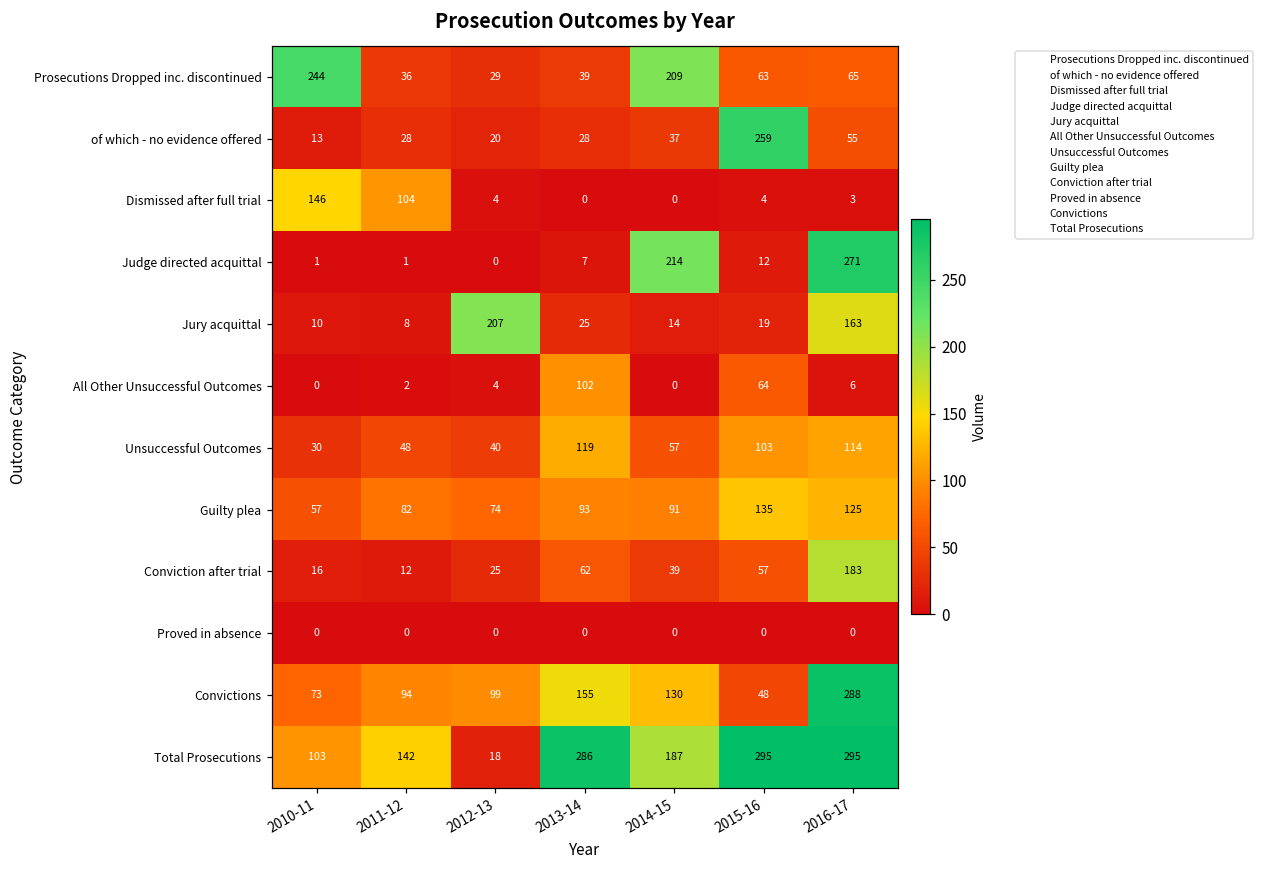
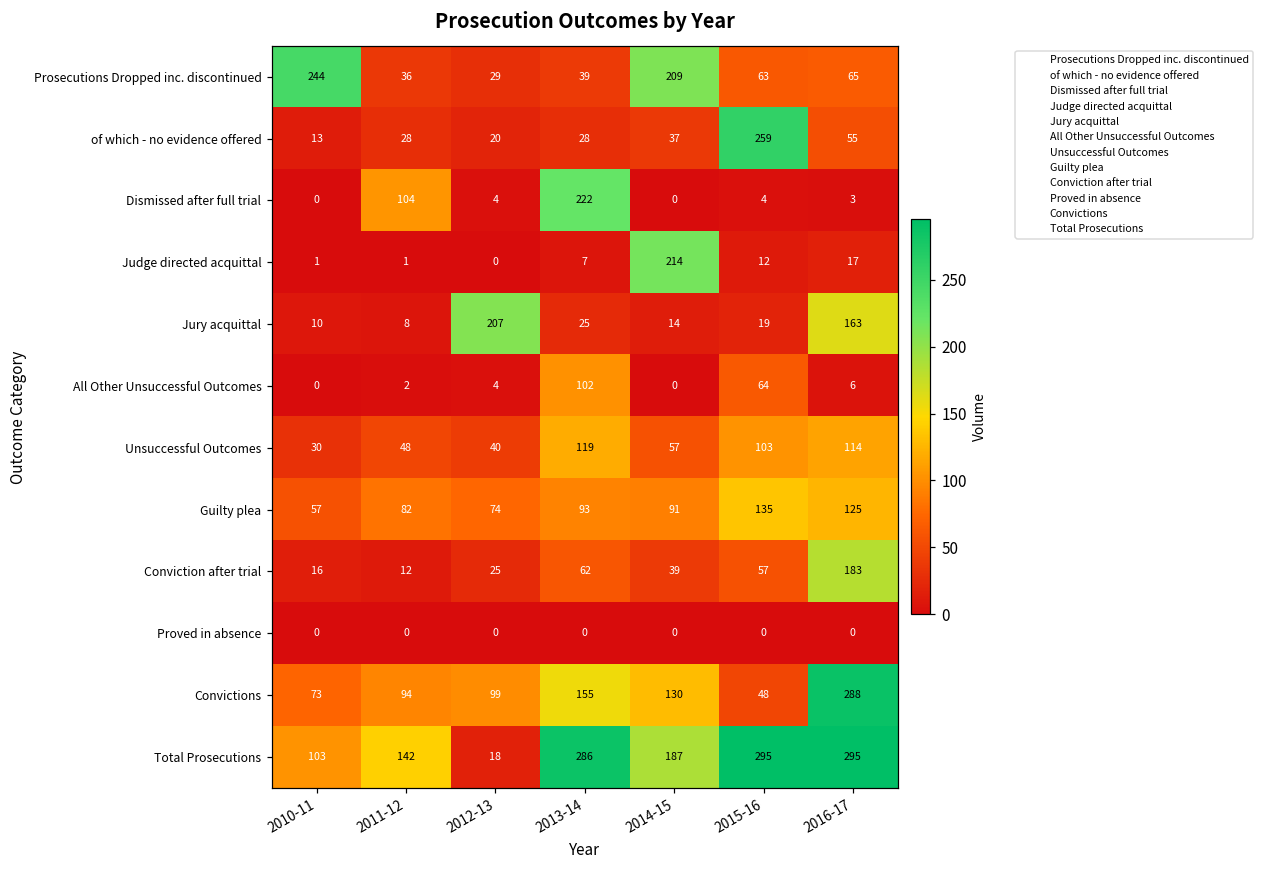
  {
    "Prosecutions Dropped inc. discontinued": {
      "2010-11": 244,
      "2011-12": 36,
      "2012-13": 29,
      "2013-14": 39,
      "2014-15": 209,
      "2015-16": 63,
      "2016-17": 65
    },
    "of which - no evidence offered": {
      "2010-11": 13,
      "2011-12": 28,
      "2012-13": 20,
      "2013-14": 28,
      "2014-15": 37,
      "2015-16": 259,
      "2016-17": 55
    },
    "Dismissed after full trial": {
-     "2010-11": 146,
+     "2010-11": 0,
      "2011-12": 104,
      "2012-13": 4,
-     "2013-14": 0,
+     "2013-14": 222,
      "2014-15": 0,
      "2015-16": 4,
      "2016-17": 3
    },
    "Judge directed acquittal": {
      "2010-11": 1,
      "2011-12": 1,
      "2012-13": 0,
      "2013-14": 7,
      "2014-15": 214,
      "2015-16": 12,
-     "2016-17": 271
+     "2016-17": 17
    },
    "Jury acquittal": {
      "2010-11": 10,
      "2011-12": 8,
      "2012-13": 207,
      "2013-14": 25,
      "2014-15": 14,
      "2015-16": 19,
      "2016-17": 163
    },
    "All Other Unsuccessful Outcomes": {
      "2010-11": 0,
      "2011-12": 2,
      "2012-13": 4,
      "2013-14": 102,
      "2014-15": 0,
      "2015-16": 64,
      "2016-17": 6
    },
    "Unsuccessful Outcomes": {
      "2010-11": 30,
      "2011-12": 48,
      "2012-13": 40,
      "2013-14": 119,
      "2014-15": 57,
      "2015-16": 103,
      "2016-17": 114
    },
    "Guilty plea": {
      "2010-11": 57,
      "2011-12": 82,
      "2012-13": 74,
      "2013-14": 93,
      "2014-15": 91,
      "2015-16": 135,
      "2016-17": 125
    },
    "Conviction after trial": {
      "2010-11": 16,
      "2011-12": 12,
      "2012-13": 25,
      "2013-14": 62,
      "2014-15": 39,
      "2015-16": 57,
      "2016-17": 183
    },
    "Proved in absence": {
      "2010-11": 0,
      "2011-12": 0,
      "2012-13": 0,
      "2013-14": 0,
      "2014-15": 0,
      "2015-16": 0,
      "2016-17": 0
    },
    "Convictions": {
      "2010-11": 73,
      "2011-12": 94,
      "2012-13": 99,
      "2013-14": 155,
      "2014-15": 130,
      "2015-16": 48,
      "2016-17": 288
    },
    "Total Prosecutions": {
      "2010-11": 103,
      "2011-12": 142,
      "2012-13": 18,
      "2013-14": 286,
      "2014-15": 187,
      "2015-16": 295,
      "2016-17": 295
    }
  }
